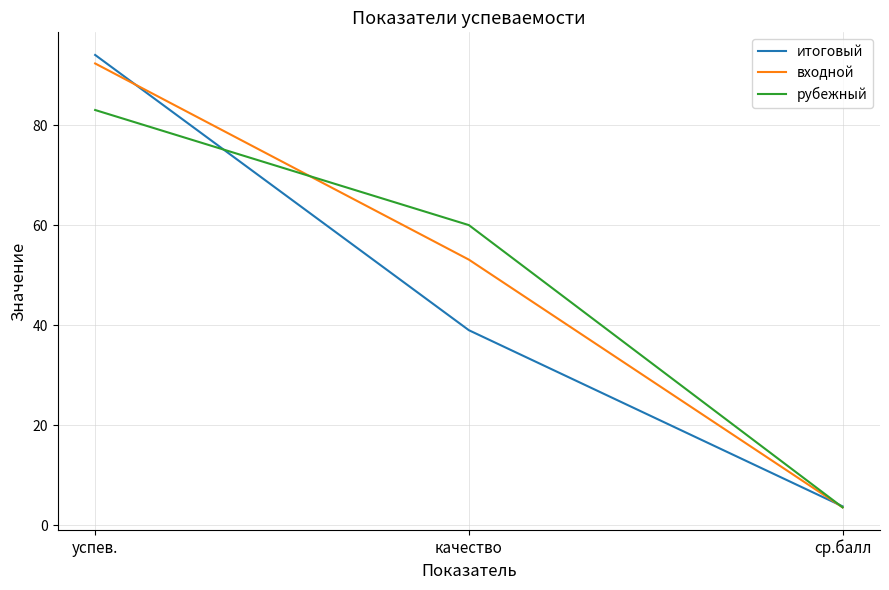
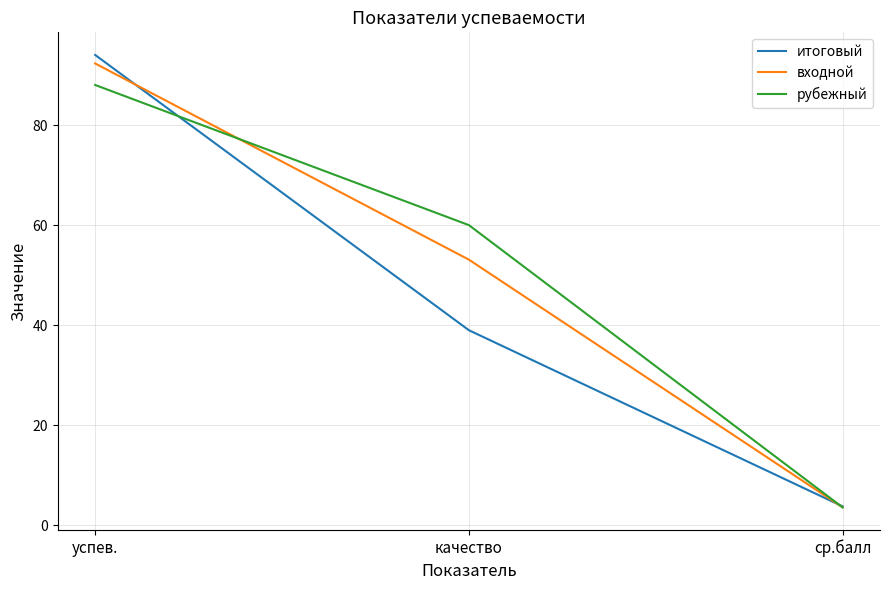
  {
    "итоговый": {
      "успев.": 94,
      "качество": 39
    },
    "входной": {
      "успев.": 92,
      "качество": 53
    },
    "рубежный": {
-     "успев.": 83,
+     "успев.": 88,
      "качество": 60
    }
  }
